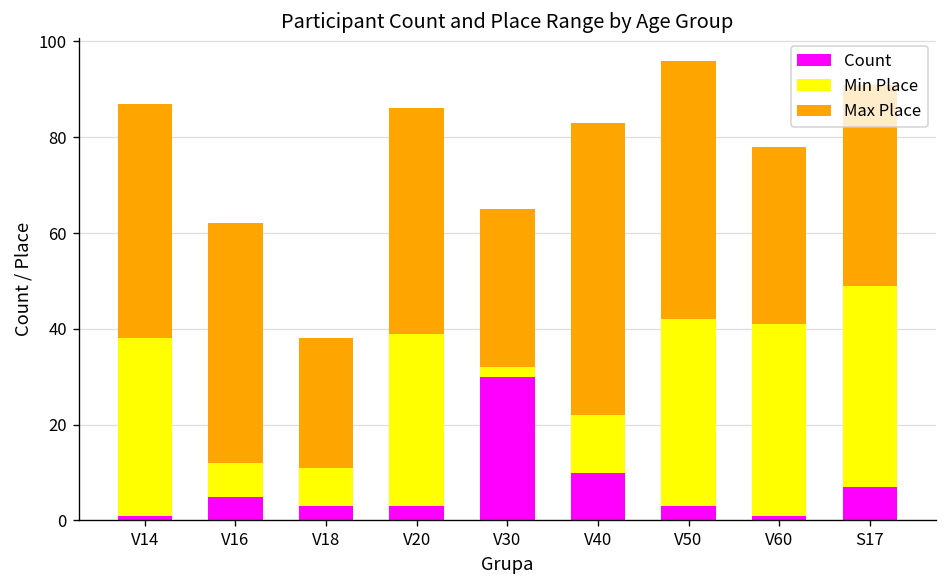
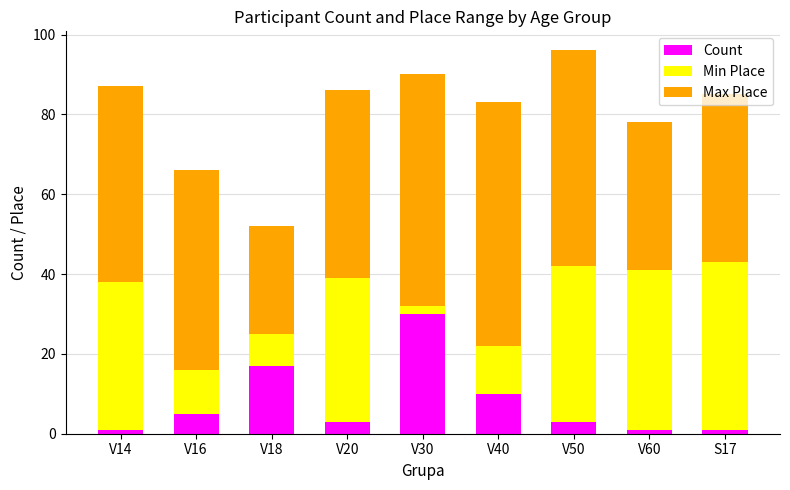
  {
    "Count": {
      "V14": 1,
      "V16": 5,
-     "V18": 3,
+     "V18": 17,
      "V20": 3,
      "V30": 30,
      "V40": 10,
      "V50": 3,
      "V60": 1,
-     "S17": 7
+     "S17": 1
    },
    "Min Place": {
      "V14": 37,
-     "V16": 7,
+     "V16": 11,
      "V18": 8,
      "V20": 36,
      "V30": 2,
      "V40": 12,
      "V50": 39,
      "V60": 40,
      "S17": 42
    },
    "Max Place": {
      "V14": 49,
      "V16": 50,
      "V18": 27,
      "V20": 47,
-     "V30": 33,
+     "V30": 58,
      "V40": 61,
      "V50": 54,
      "V60": 37
    }
  }
